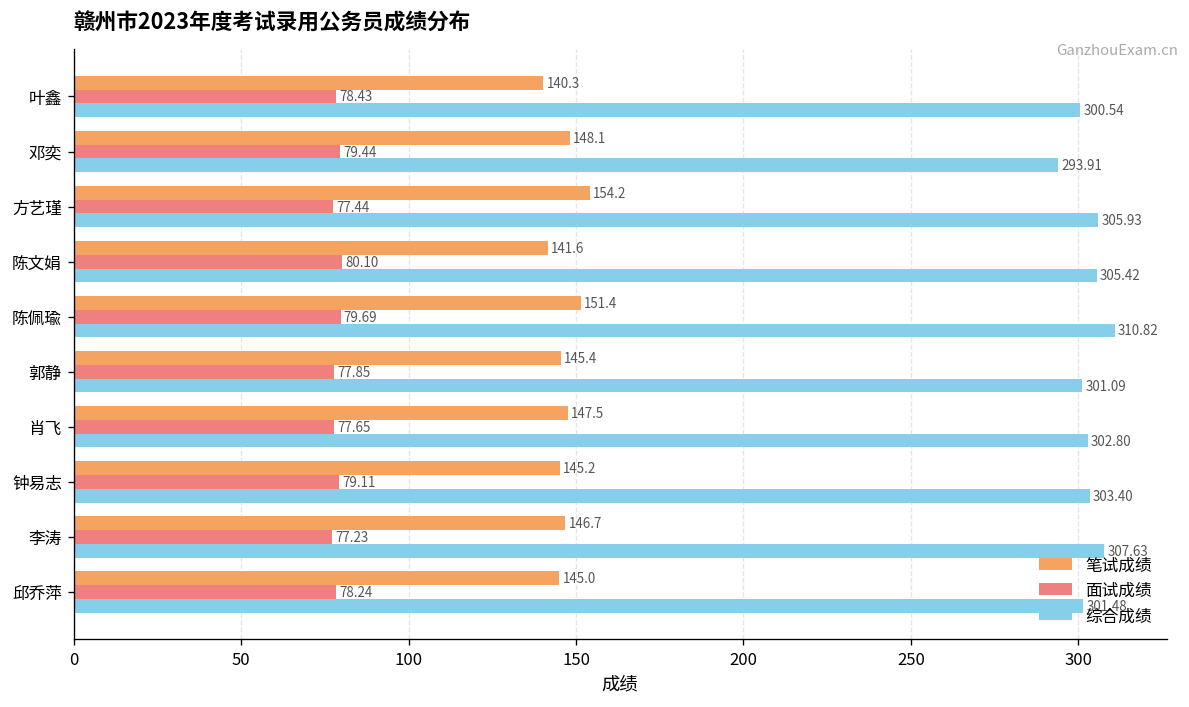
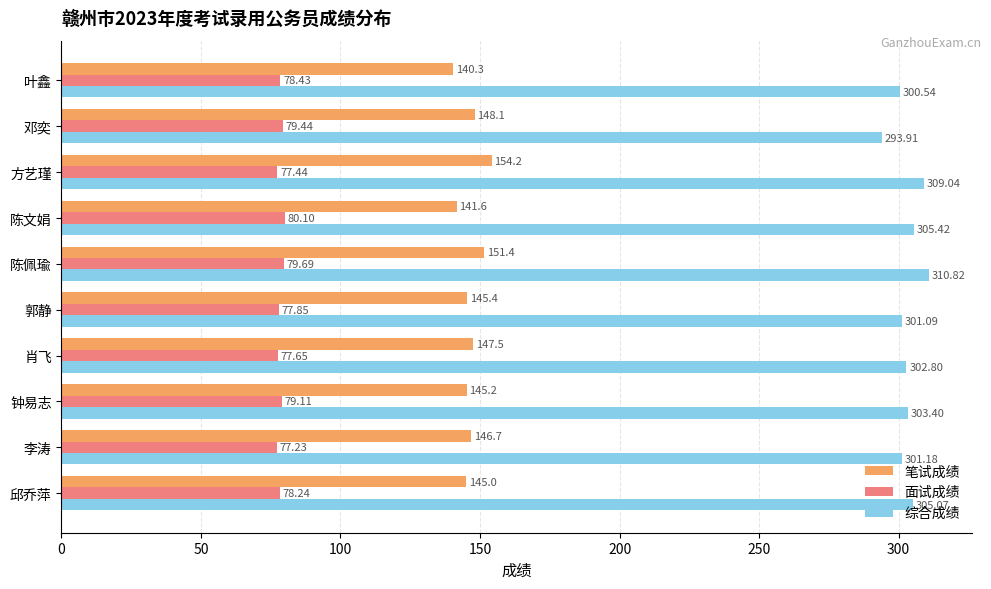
  {
    "综合成绩": {
      "叶鑫": 300.54,
      "邓奕": 293.91,
-     "方艺瑾": 305.93,
+     "方艺瑾": 309.04,
      "陈文娟": 305.42,
      "陈佩瑜": 310.82,
      "郭静": 301.09,
      "肖飞": 302.80,
      "钟易志": 303.40,
-     "李涛": 307.63,
-     "邱乔萍": 301.48
+     "李涛": 301.18,
+     "邱乔萍": 305.07
    }
  }
